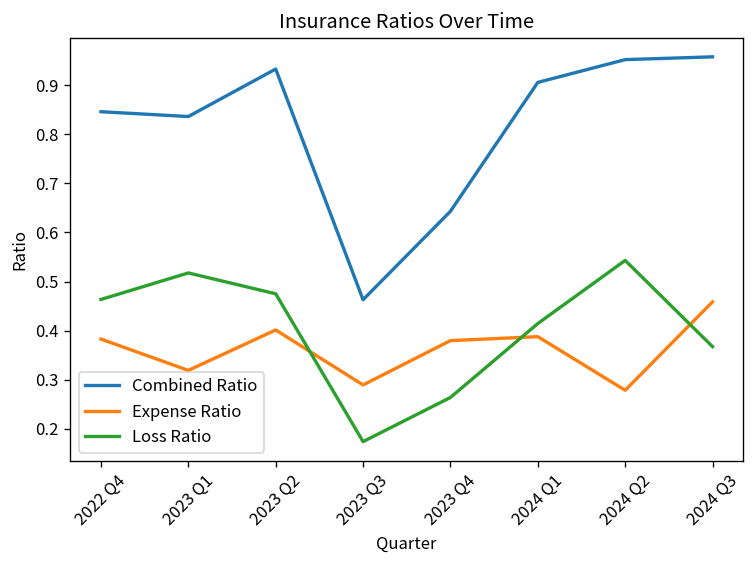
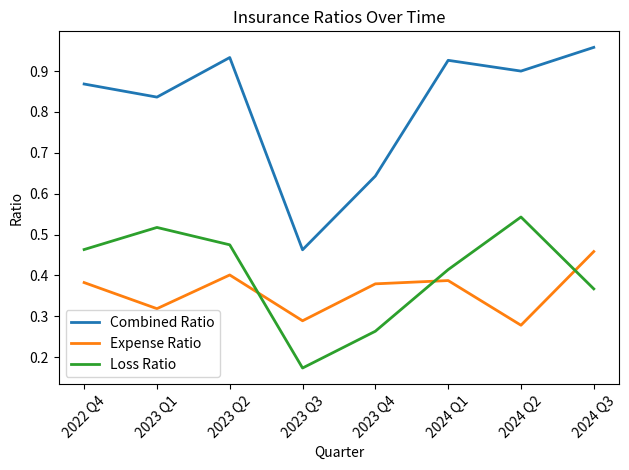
  {
    "Combined Ratio": {
-     "2022 Q4": 0.85,
+     "2022 Q4": 0.87,
      "2023 Q1": 0.84,
      "2023 Q2": 0.93,
      "2023 Q3": 0.46,
      "2023 Q4": 0.64,
-     "2024 Q1": 0.91,
-     "2024 Q2": 0.95,
+     "2024 Q1": 0.93,
+     "2024 Q2": 0.90,
      "2024 Q3": 0.96
    },
    "Expense Ratio": {
      "2022 Q4": 0.38,
      "2023 Q1": 0.32,
      "2023 Q2": 0.40,
      "2023 Q3": 0.29,
      "2023 Q4": 0.38,
      "2024 Q1": 0.39,
      "2024 Q2": 0.28,
      "2024 Q3": 0.46
    },
    "Loss Ratio": {
      "2022 Q4": 0.46,
      "2023 Q1": 0.52,
      "2023 Q2": 0.48,
      "2023 Q3": 0.17,
      "2023 Q4": 0.26,
      "2024 Q1": 0.41,
      "2024 Q2": 0.54,
      "2024 Q3": 0.37
    }
  }
